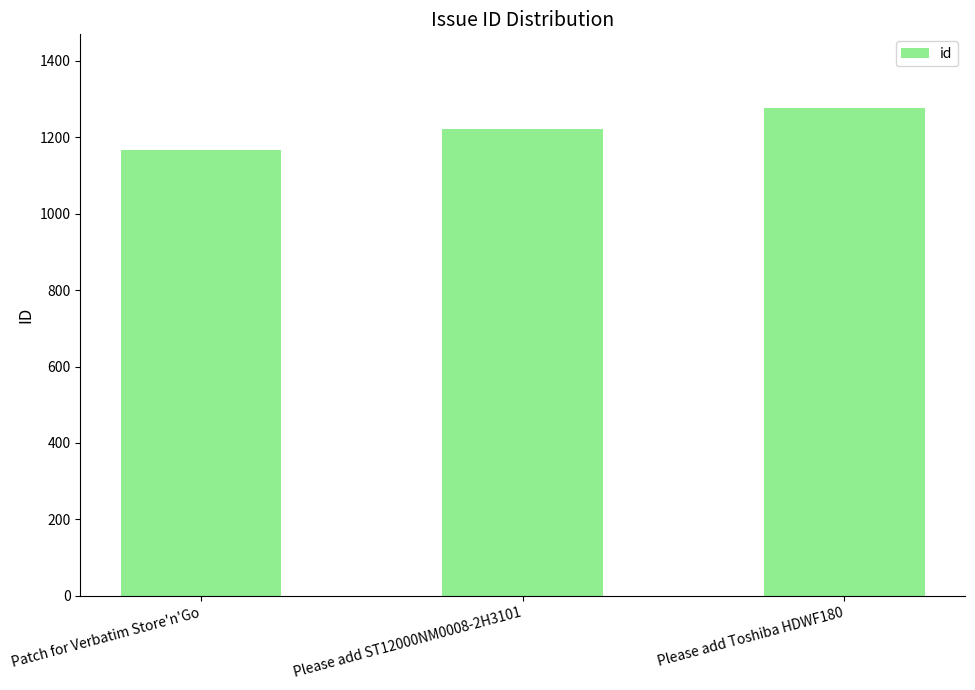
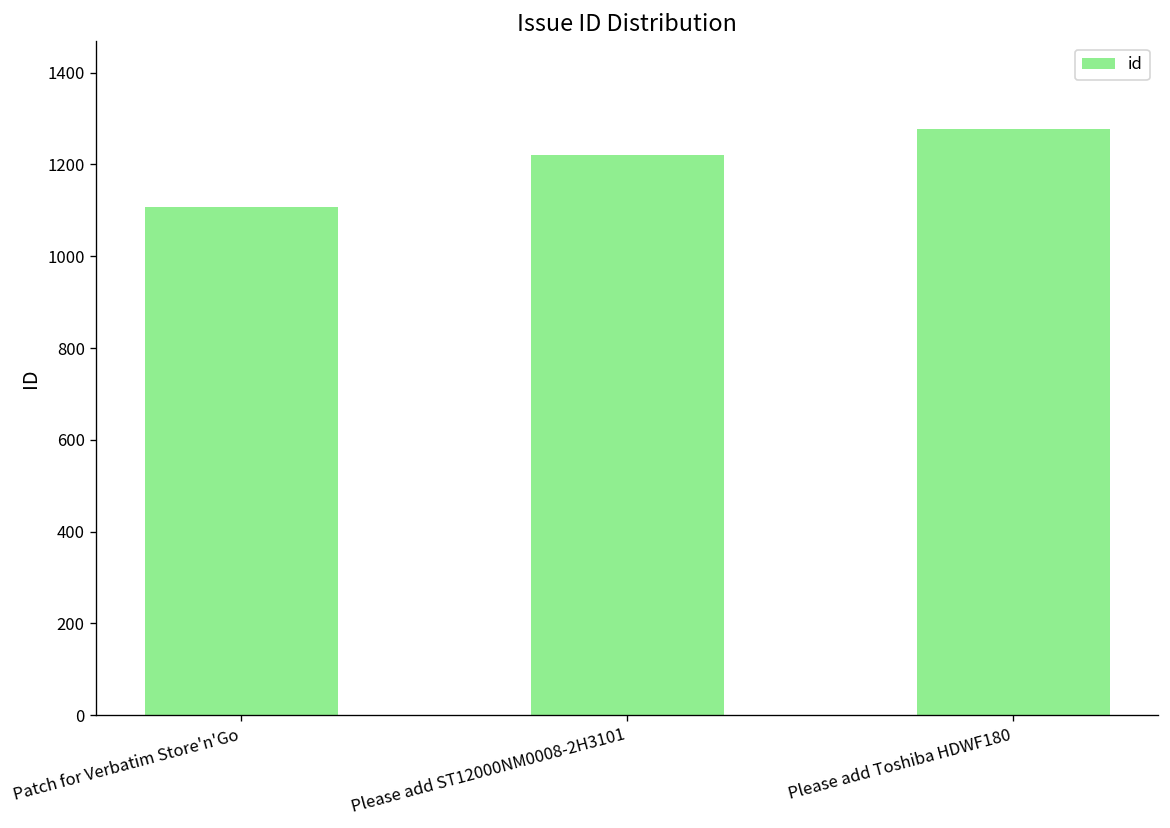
  {
-   "Patch for Verbatim Store'n'Go": 1170,
+   "Patch for Verbatim Store'n'Go": 1110,
    "Please add ST12000NM0008-2H3101": 1220,
    "Please add Toshiba HDWF180": 1280
  }
